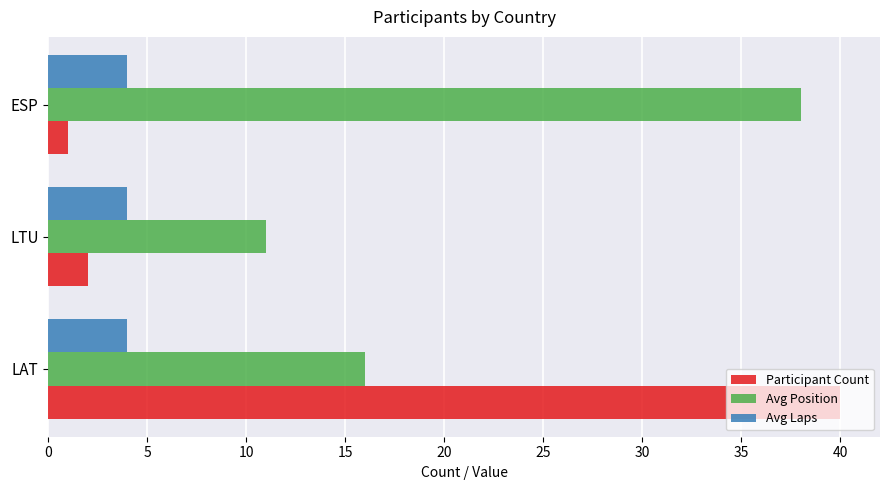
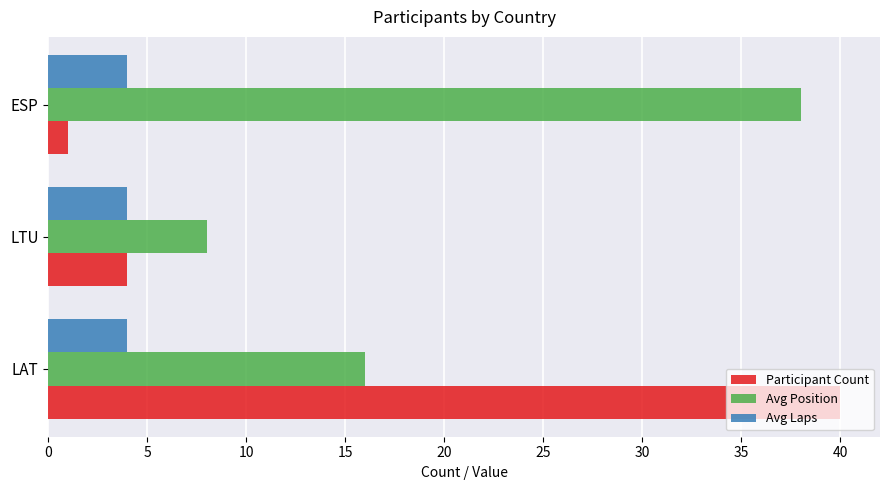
  {
    "Participant Count": {
      "ESP": 1,
-     "LTU": 2
+     "LTU": 4
    },
    "Avg Position": {
      "ESP": 38,
-     "LTU": 11,
+     "LTU": 8,
      "LAT": 16
    },
    "Avg Laps": {
      "ESP": 4,
      "LTU": 4,
      "LAT": 4
    }
  }
